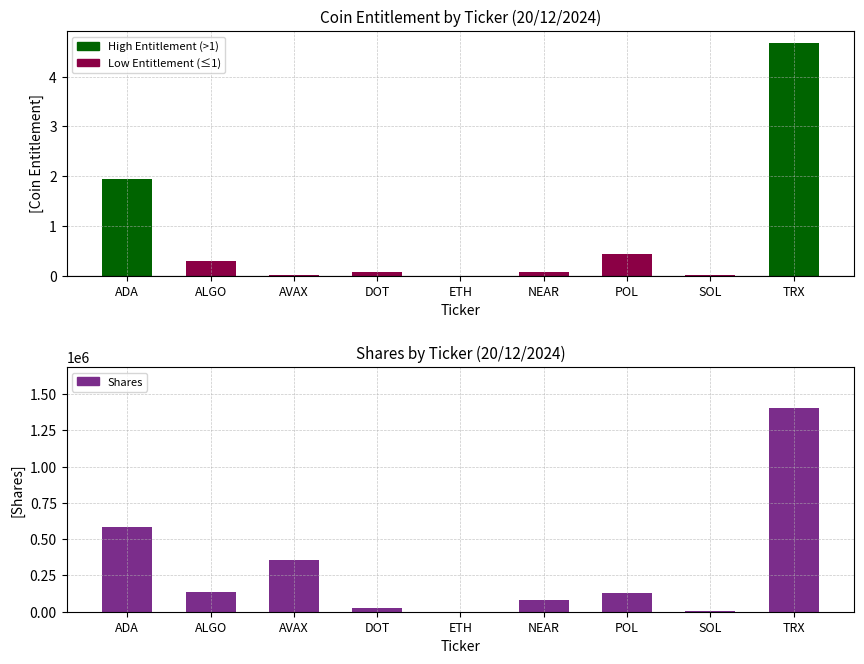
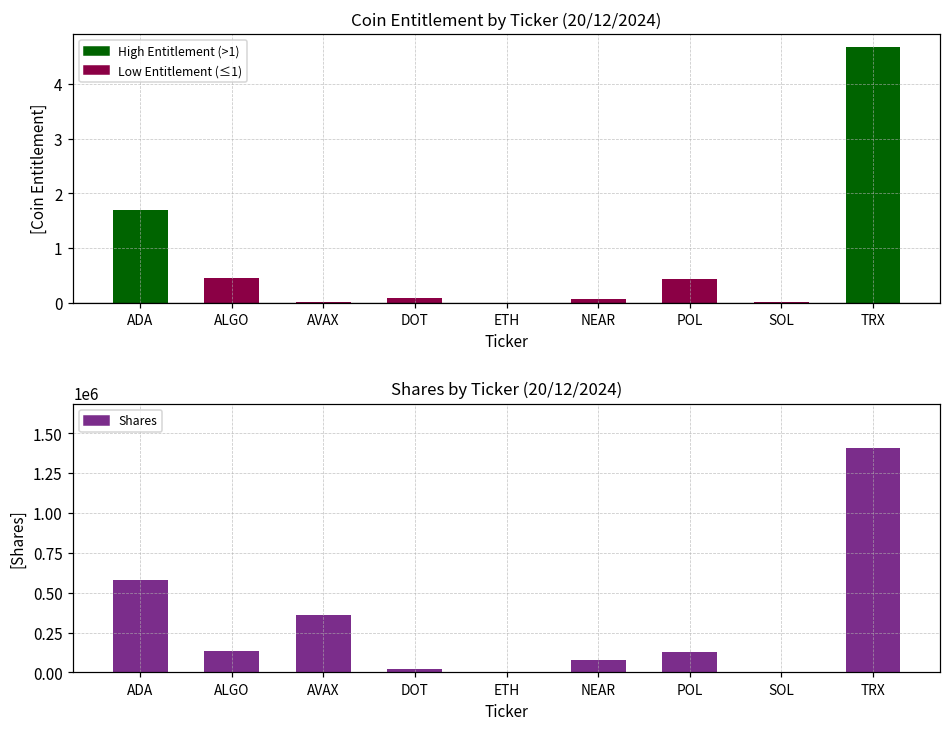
  {
    "Coin Entitlement by Ticker (20/12/2024)": {
-     "ADA": 1.9,
-     "ALGO": 0.3,
+     "ADA": 1.7,
+     "ALGO": 0.4,
      "DOT": 0.1,
      "NEAR": 0.1,
      "POL": 0.4,
      "TRX": 4.7
    },
    "Shares by Ticker (20/12/2024)": {
      "ADA": 580000,
      "ALGO": 130000,
      "AVAX": 360000,
      "DOT": 20000,
      "NEAR": 80000,
      "POL": 130000,
      "TRX": 1400000
    }
  }
